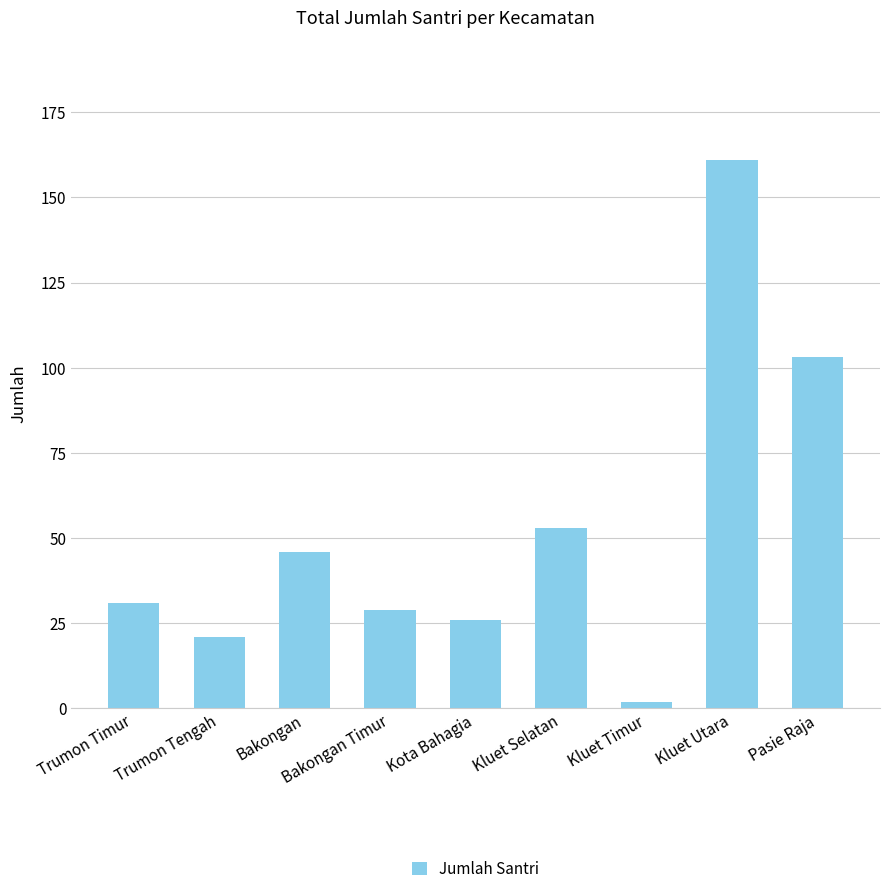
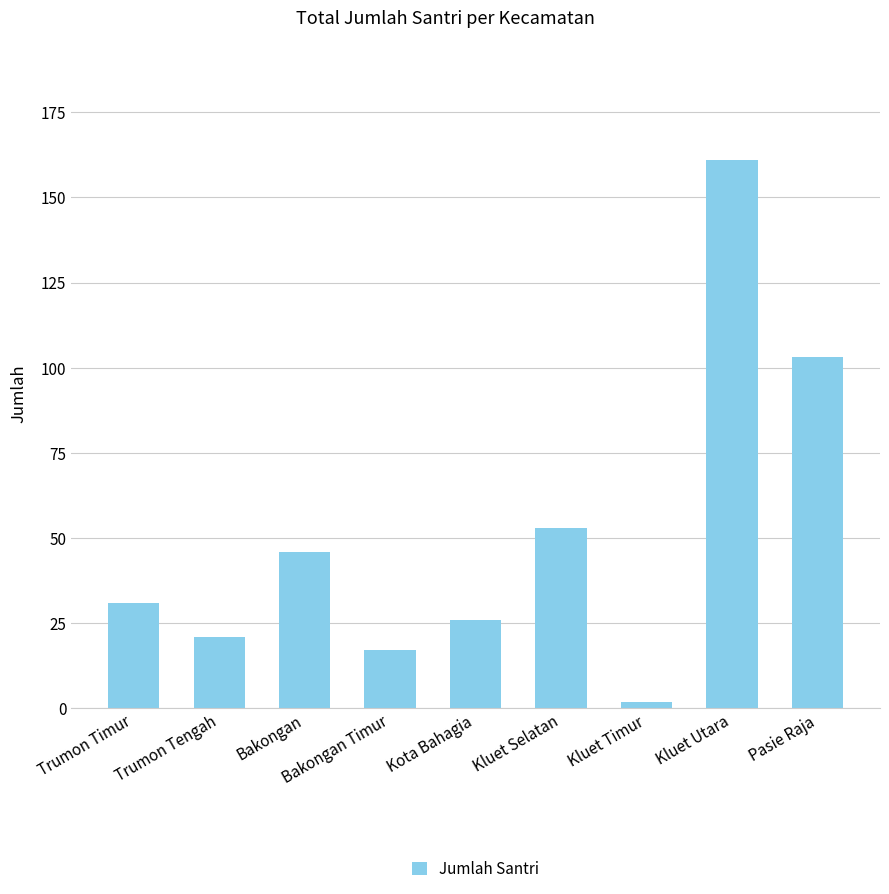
  {
    "Trumon Timur": 31,
    "Trumon Tengah": 21,
    "Bakongan": 46,
-   "Bakongan Timur": 29,
+   "Bakongan Timur": 17,
    "Kota Bahagia": 26,
    "Kluet Selatan": 53,
    "Kluet Timur": 2,
    "Kluet Utara": 161,
    "Pasie Raja": 103
  }
